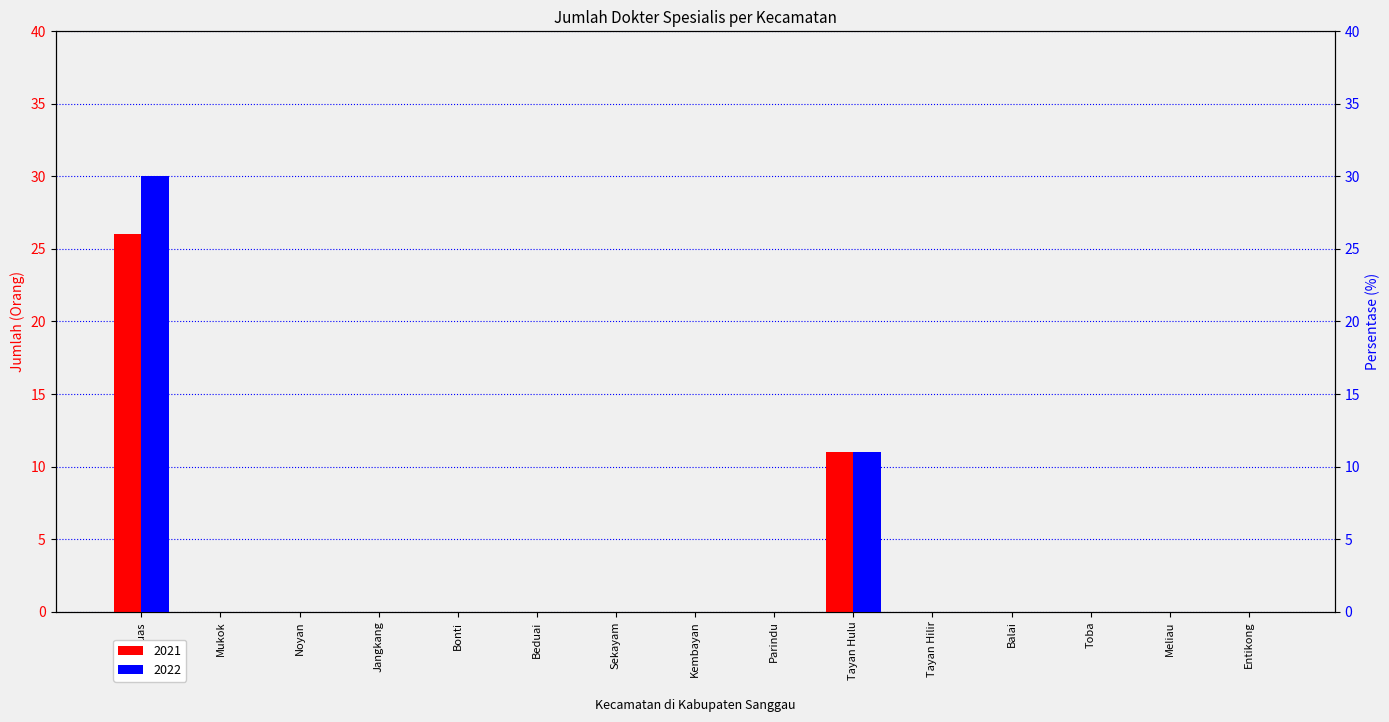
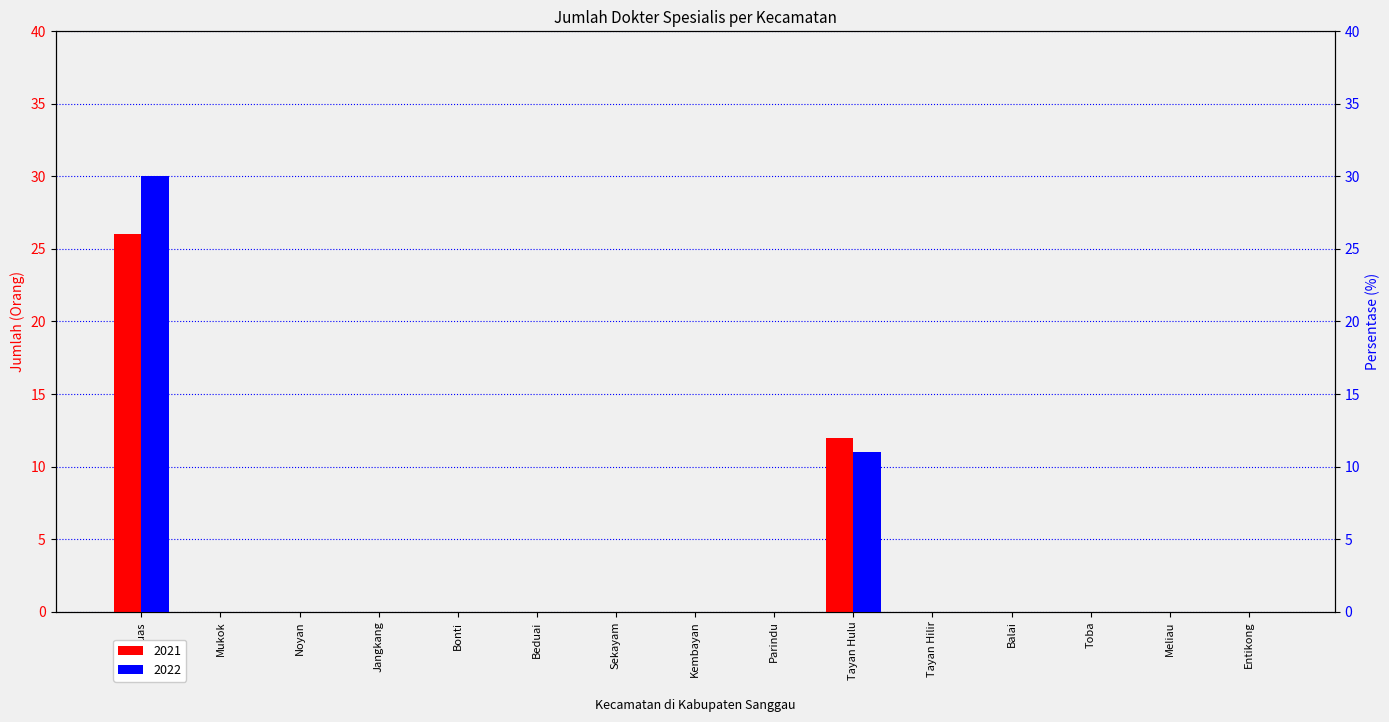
  {
    "2021": {
      "Kapuas": 26,
      "Mukok": 0,
      "Noyan": 0,
      "Jangkang": 0,
      "Bonti": 0,
      "Beduai": 0,
      "Sekayam": 0,
      "Kembayan": 0,
      "Parindu": 0,
-     "Tayan Hulu": 11,
+     "Tayan Hulu": 12,
      "Tayan Hilir": 0,
      "Balai": 0,
      "Toba": 0,
      "Meliau": 0,
      "Entikong": 0
    },
    "2022": {
      "Kapuas": 30.0,
      "Mukok": 0.0,
      "Noyan": 0.0,
      "Jangkang": 0.0,
      "Bonti": 0.0,
      "Beduai": 0.0,
      "Sekayam": 0.0,
      "Kembayan": 0.0,
      "Parindu": 0.0,
      "Tayan Hulu": 11.0,
      "Tayan Hilir": 0.0,
      "Balai": 0.0,
      "Toba": 0.0,
      "Meliau": 0.0,
      "Entikong": 0.0
    }
  }
